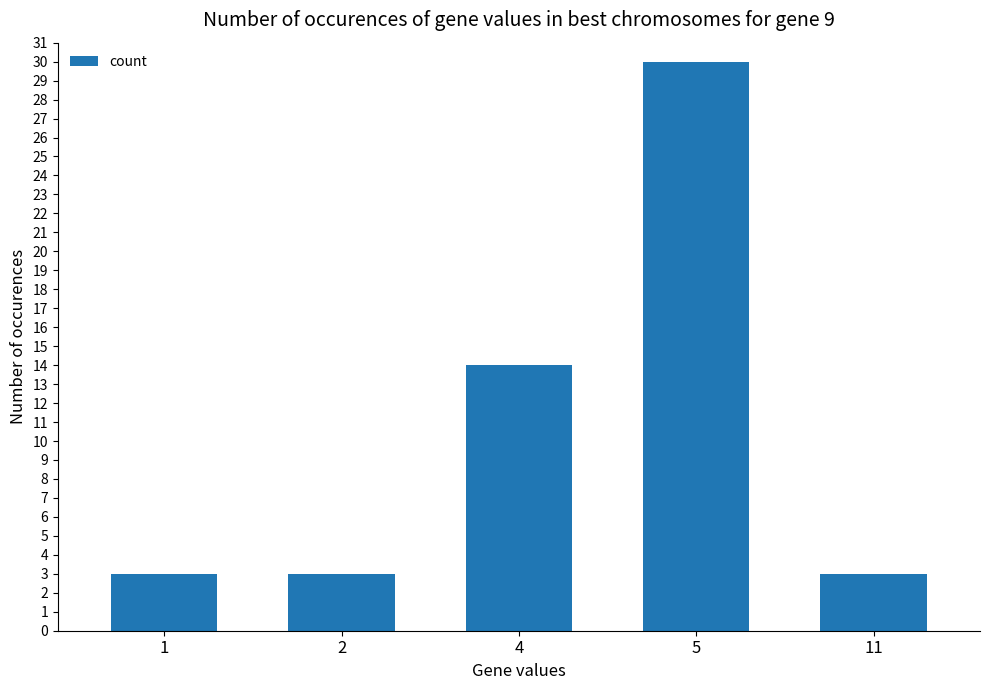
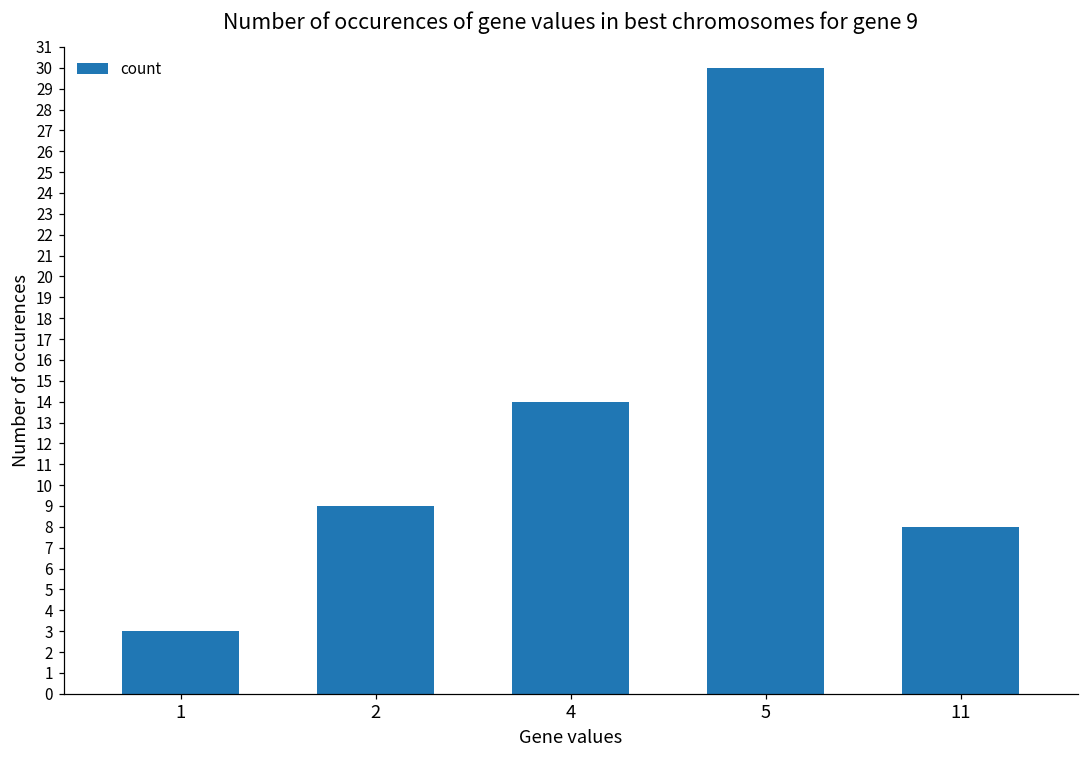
  {
    "1": 3,
-   "2": 3,
+   "2": 9,
    "4": 14,
    "5": 30,
-   "11": 3
+   "11": 8
  }
